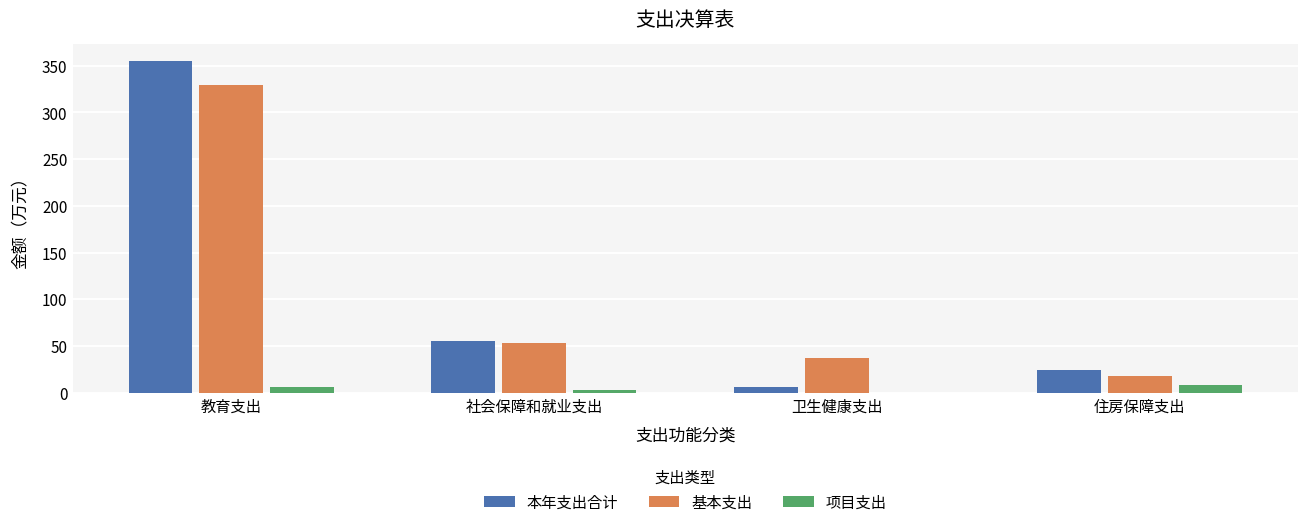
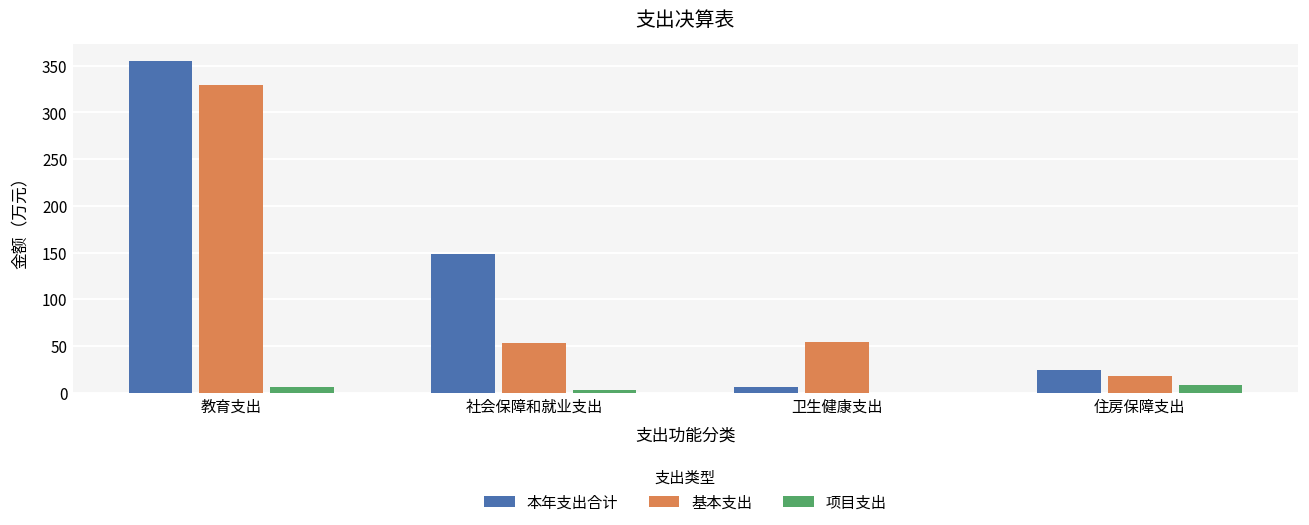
  {
    "本年支出合计": {
      "教育支出": 360,
-     "社会保障和就业支出": 60,
+     "社会保障和就业支出": 150,
      "卫生健康支出": 10,
      "住房保障支出": 30
    },
    "基本支出": {
      "教育支出": 330,
      "社会保障和就业支出": 50,
-     "卫生健康支出": 40,
+     "卫生健康支出": 50,
      "住房保障支出": 20
    },
    "项目支出": {
      "教育支出": 10,
      "卫生健康支出": 0,
      "住房保障支出": 10
    }
  }
